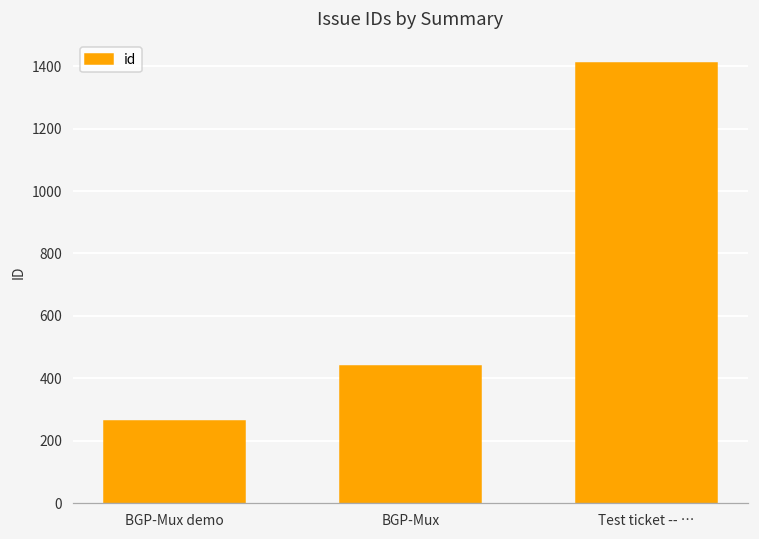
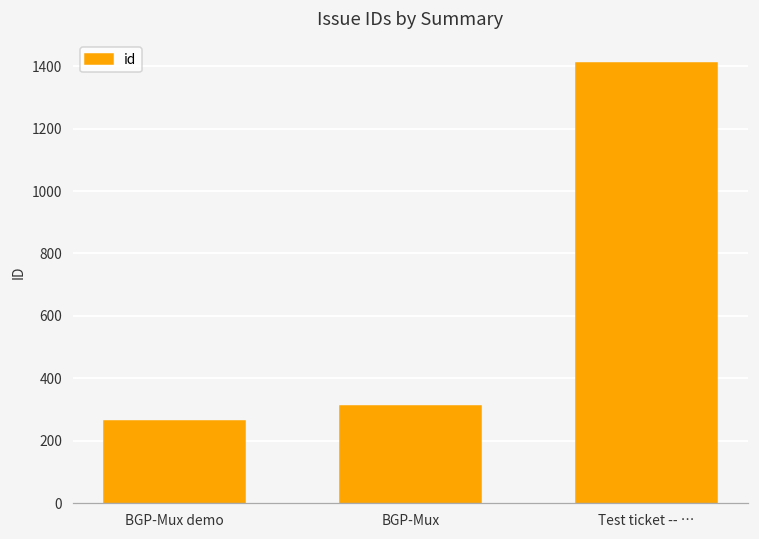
  {
    "BGP-Mux demo": 260,
-   "BGP-Mux": 440,
+   "BGP-Mux": 310,
    "Test ticket -- …": 1410
  }
